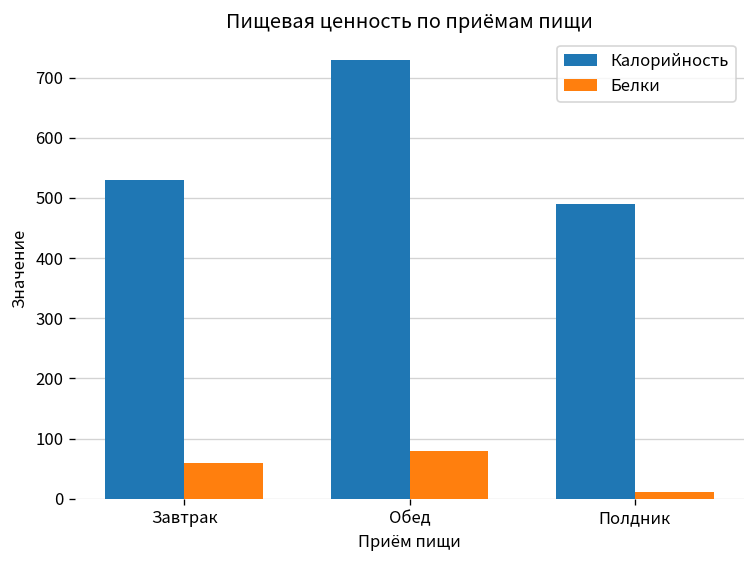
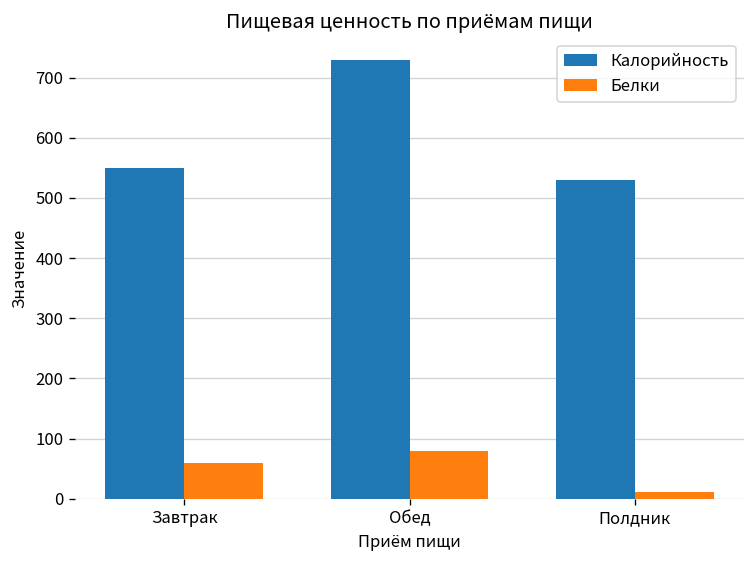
  {
    "Калорийность": {
-     "Завтрак": 530,
+     "Завтрак": 550,
      "Обед": 730,
-     "Полдник": 490
+     "Полдник": 530
    },
    "Белки": {
      "Завтрак": 60,
      "Обед": 80,
      "Полдник": 10
    }
  }
